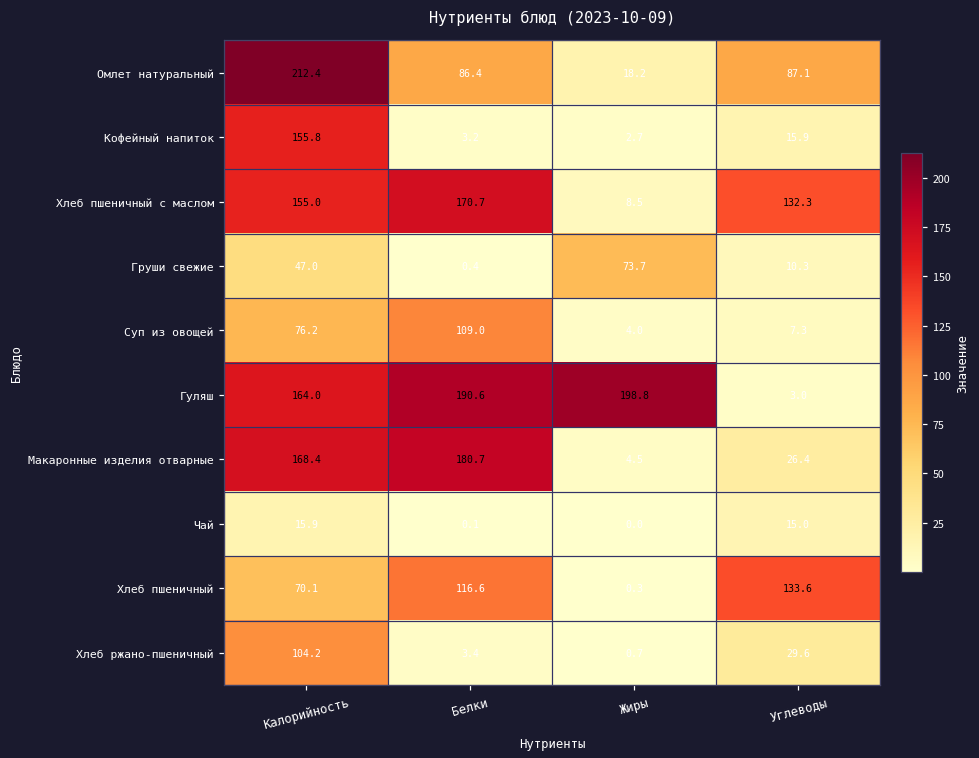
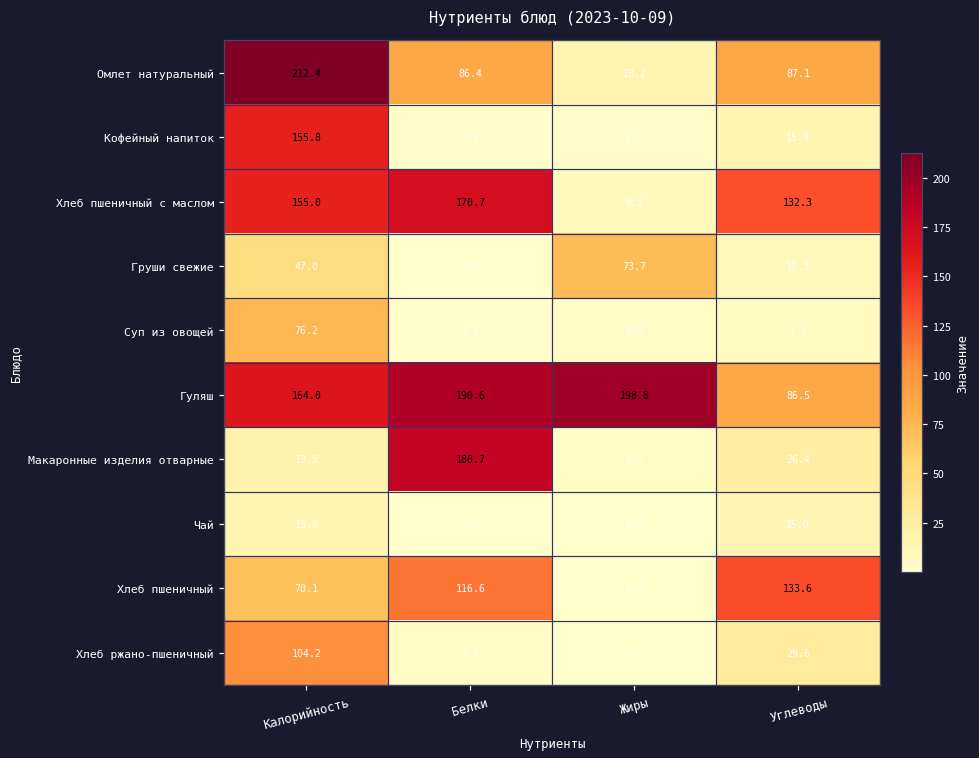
  {
    "Омлет натуральный": {
      "Калорийность": 212.4,
      "Белки": 86.4,
      "Жиры": 18.2,
      "Углеводы": 87.1
    },
    "Кофейный напиток": {
      "Калорийность": 155.8,
      "Белки": 3.2,
      "Жиры": 2.7,
      "Углеводы": 15.9
    },
    "Хлеб пшеничный с маслом": {
      "Калорийность": 155.0,
      "Белки": 170.7,
      "Жиры": 8.5,
      "Углеводы": 132.3
    },
    "Груши свежие": {
      "Калорийность": 47.0,
      "Белки": 0.4,
      "Жиры": 73.7,
      "Углеводы": 10.3
    },
    "Суп из овощей": {
      "Калорийность": 76.2,
-     "Белки": 109.0,
+     "Белки": 1.3,
      "Жиры": 4.0,
      "Углеводы": 7.3
    },
    "Гуляш": {
      "Калорийность": 164.0,
      "Белки": 190.6,
      "Жиры": 198.8,
-     "Углеводы": 3.0
+     "Углеводы": 86.5
    },
    "Макаронные изделия отварные": {
-     "Калорийность": 168.4,
+     "Калорийность": 19.5,
      "Белки": 180.7,
      "Жиры": 4.5,
      "Углеводы": 26.4
    },
    "Чай": {
      "Калорийность": 15.9,
      "Белки": 0.1,
      "Жиры": 0.0,
      "Углеводы": 15.0
    },
    "Хлеб пшеничный": {
      "Калорийность": 70.1,
      "Белки": 116.6,
      "Жиры": 0.3,
      "Углеводы": 133.6
    },
    "Хлеб ржано-пшеничный": {
      "Калорийность": 104.2,
      "Белки": 3.4,
      "Жиры": 0.7,
      "Углеводы": 29.6
    }
  }
